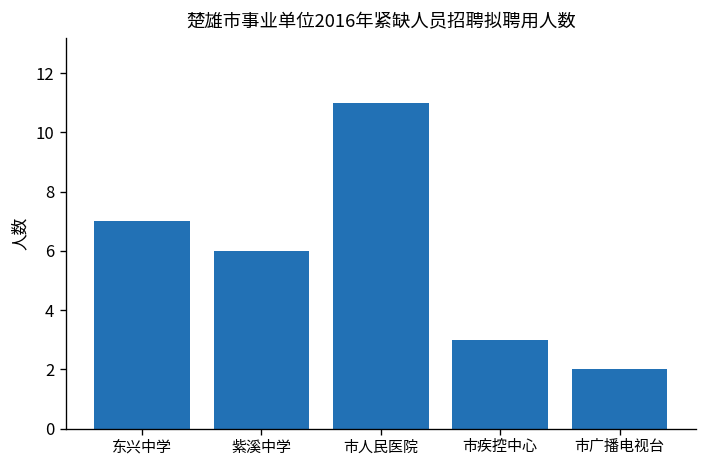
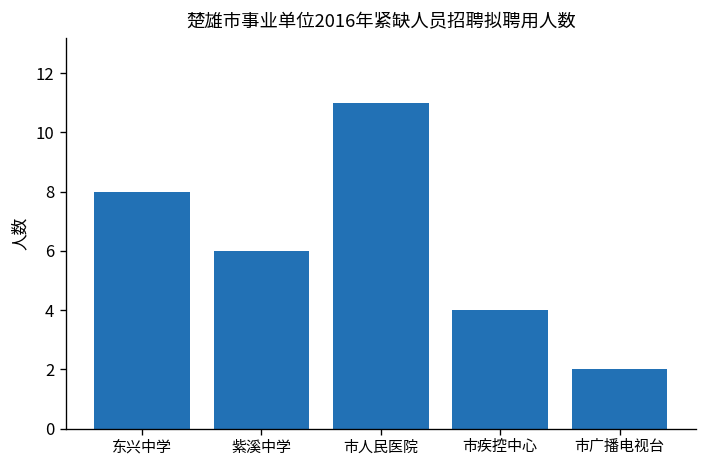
  {
-   "东兴中学": 7,
+   "东兴中学": 8,
    "紫溪中学": 6,
    "市人民医院": 11,
-   "市疾控中心": 3,
+   "市疾控中心": 4,
    "市广播电视台": 2
  }
